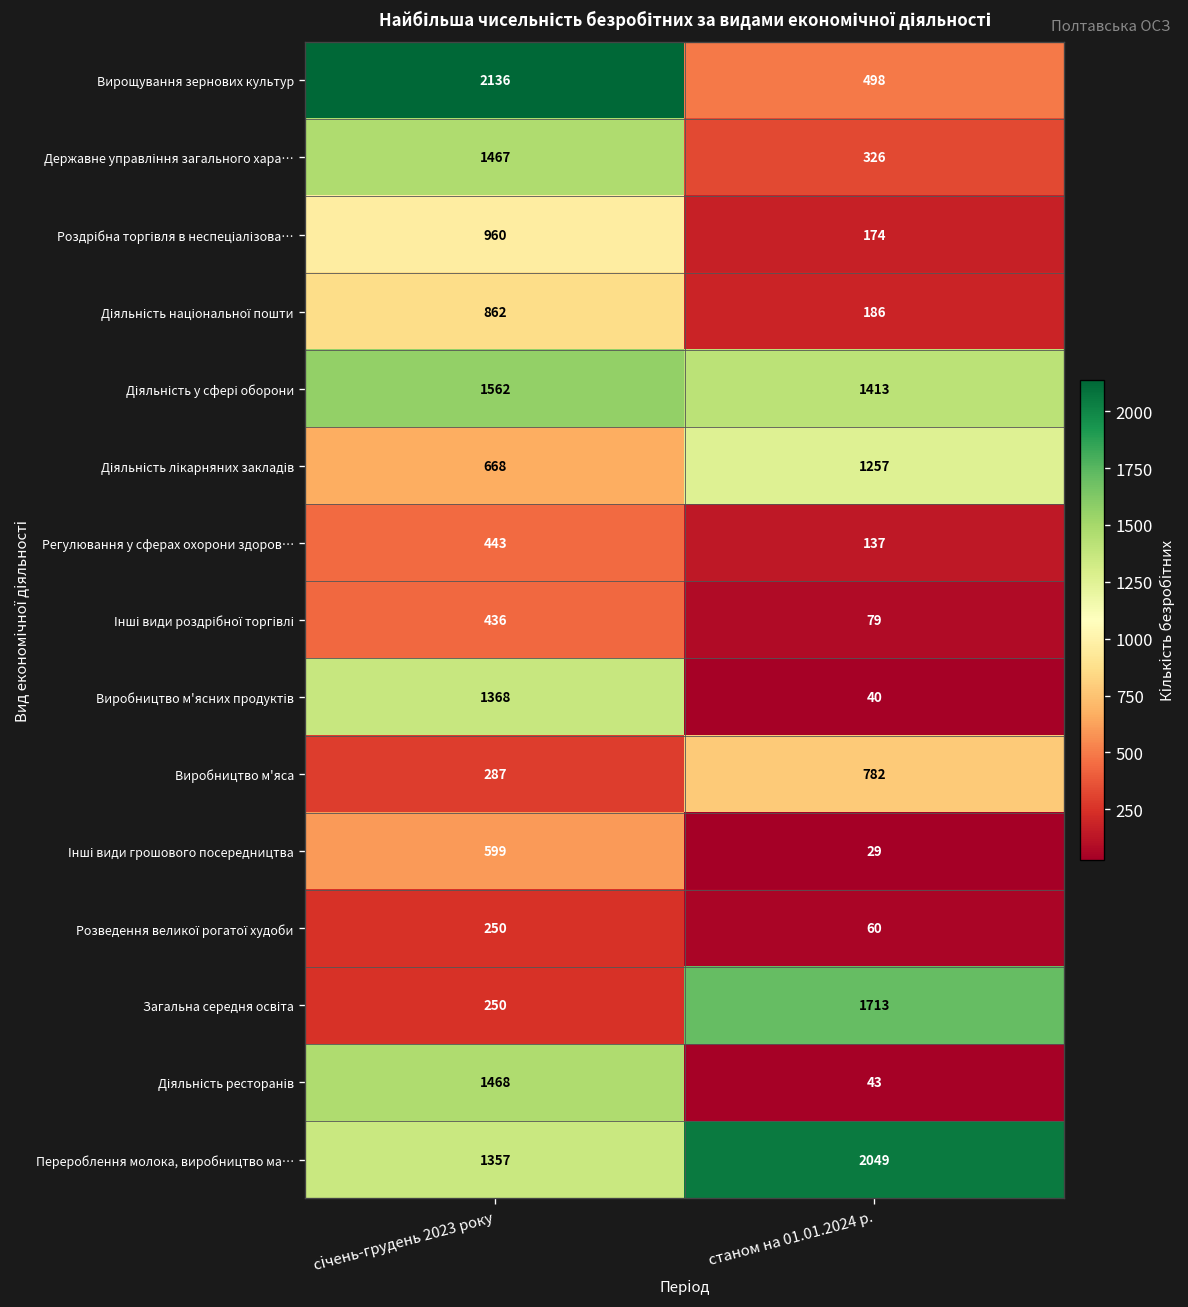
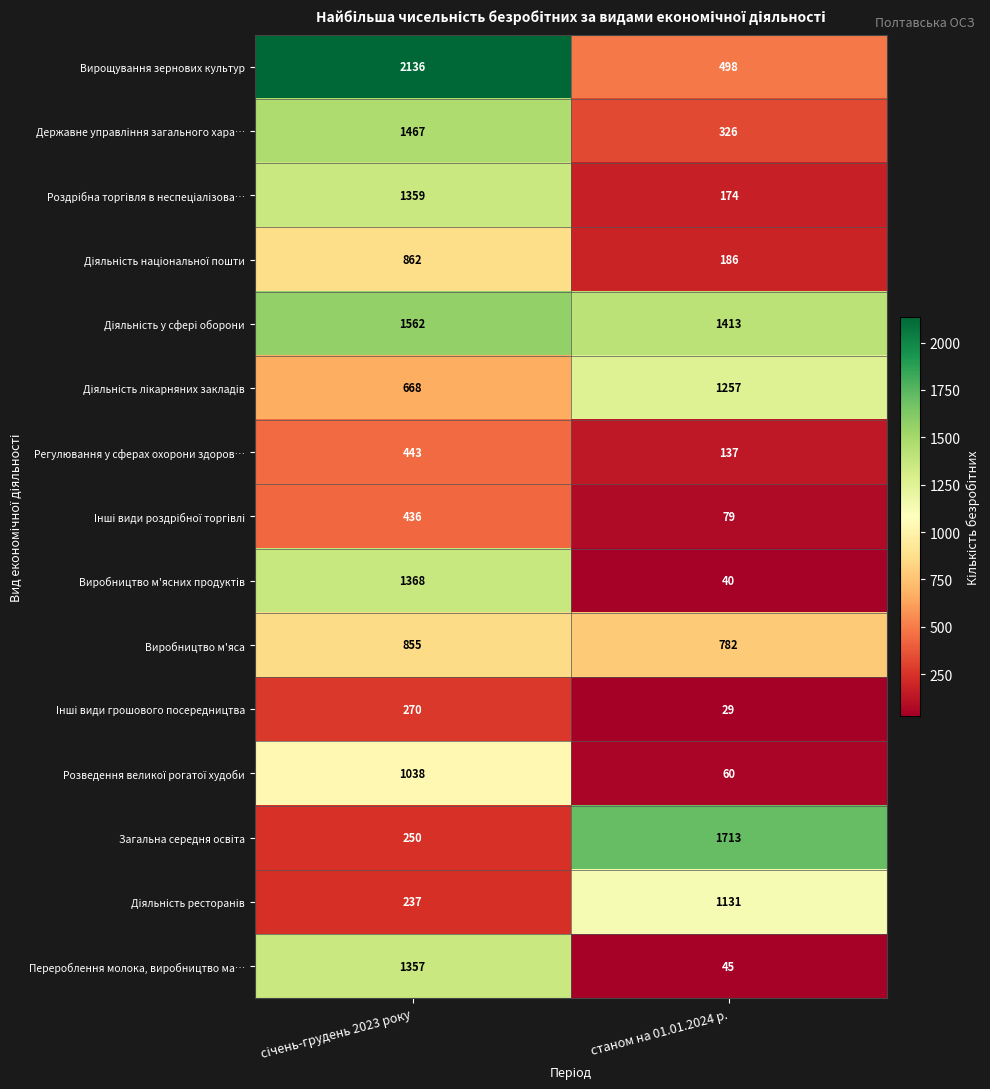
  {
    "Вирощування зернових культур": {
      "січень-грудень 2023 року": 2136,
      "станом на 01.01.2024 р.": 498
    },
    "Державне управління загального хара…": {
      "січень-грудень 2023 року": 1467,
      "станом на 01.01.2024 р.": 326
    },
    "Роздрібна торгівля в неспеціалізова…": {
-     "січень-грудень 2023 року": 960,
+     "січень-грудень 2023 року": 1359,
      "станом на 01.01.2024 р.": 174
    },
    "Діяльність національної пошти": {
      "січень-грудень 2023 року": 862,
      "станом на 01.01.2024 р.": 186
    },
    "Діяльність у сфері оборони": {
      "січень-грудень 2023 року": 1562,
      "станом на 01.01.2024 р.": 1413
    },
    "Діяльність лікарняних закладів": {
      "січень-грудень 2023 року": 668,
      "станом на 01.01.2024 р.": 1257
    },
    "Регулювання у сферах охорони здоров…": {
      "січень-грудень 2023 року": 443,
      "станом на 01.01.2024 р.": 137
    },
    "Інші види роздрібної торгівлі": {
      "січень-грудень 2023 року": 436,
      "станом на 01.01.2024 р.": 79
    },
    "Виробництво м'ясних продуктів": {
      "січень-грудень 2023 року": 1368,
      "станом на 01.01.2024 р.": 40
    },
    "Виробництво м'яса": {
-     "січень-грудень 2023 року": 287,
+     "січень-грудень 2023 року": 855,
      "станом на 01.01.2024 р.": 782
    },
    "Інші види грошового посередництва": {
-     "січень-грудень 2023 року": 599,
+     "січень-грудень 2023 року": 270,
      "станом на 01.01.2024 р.": 29
    },
    "Розведення великої рогатої худоби": {
-     "січень-грудень 2023 року": 250,
+     "січень-грудень 2023 року": 1038,
      "станом на 01.01.2024 р.": 60
    },
    "Загальна середня освіта": {
      "січень-грудень 2023 року": 250,
      "станом на 01.01.2024 р.": 1713
    },
    "Діяльність ресторанів": {
-     "січень-грудень 2023 року": 1468,
-     "станом на 01.01.2024 р.": 43
+     "січень-грудень 2023 року": 237,
+     "станом на 01.01.2024 р.": 1131
    },
    "Перероблення молока, виробництво ма…": {
      "січень-грудень 2023 року": 1357,
-     "станом на 01.01.2024 р.": 2049
+     "станом на 01.01.2024 р.": 45
    }
  }
